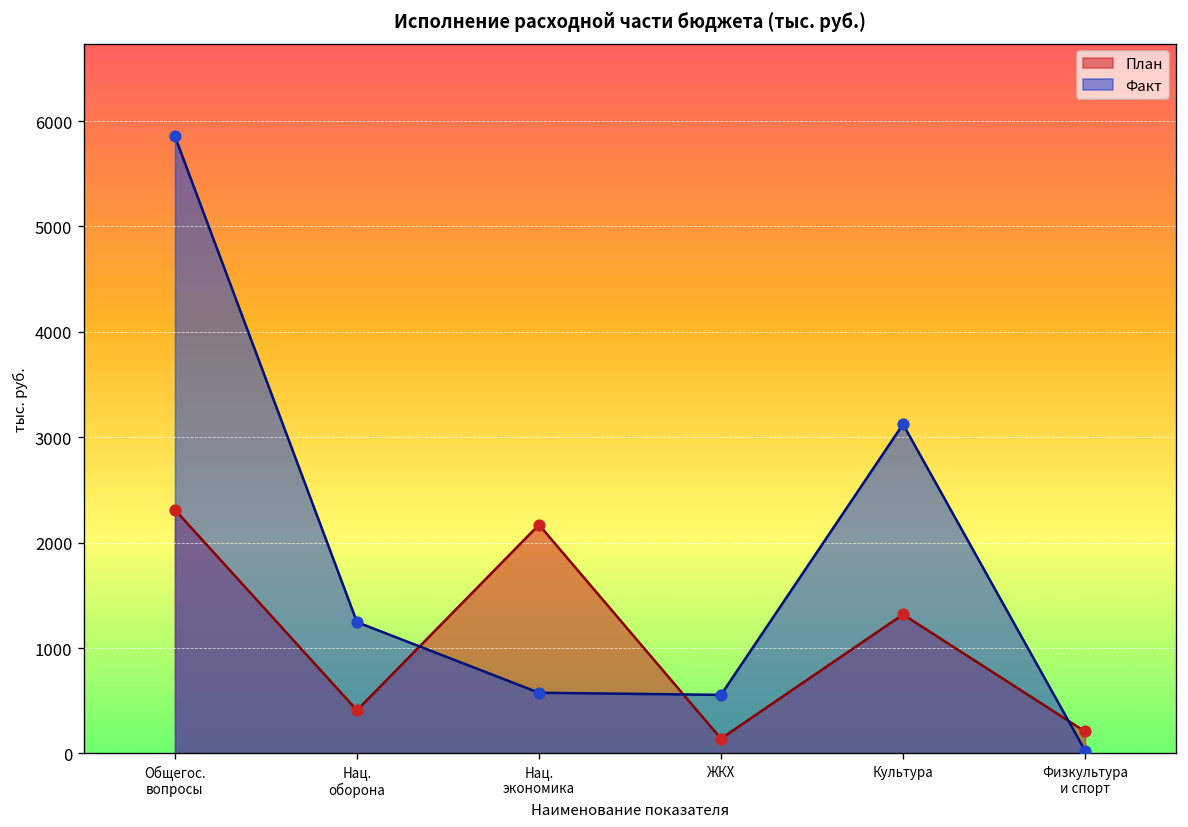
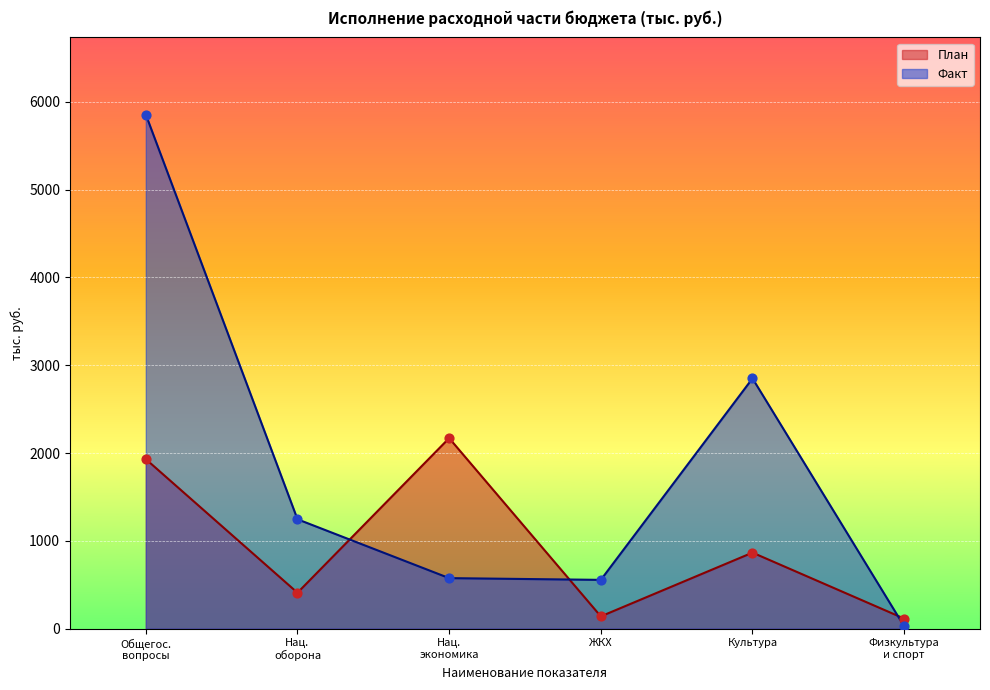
  {
    "План": {
-     "Общегос. вопросы": 2300,
+     "Общегос. вопросы": 1900,
      "Нац. оборона": 400,
      "Нац. экономика": 2200,
      "ЖКХ": 100,
-     "Культура": 1300,
-     "Физкультура и спорт": 200
+     "Культура": 900,
+     "Физкультура и спорт": 100
    },
    "Факт": {
      "Общегос. вопросы": 5900,
      "Нац. оборона": 1200,
      "Нац. экономика": 600,
      "ЖКХ": 600,
-     "Культура": 3100,
+     "Культура": 2800,
      "Физкультура и спорт": 0
    }
  }
